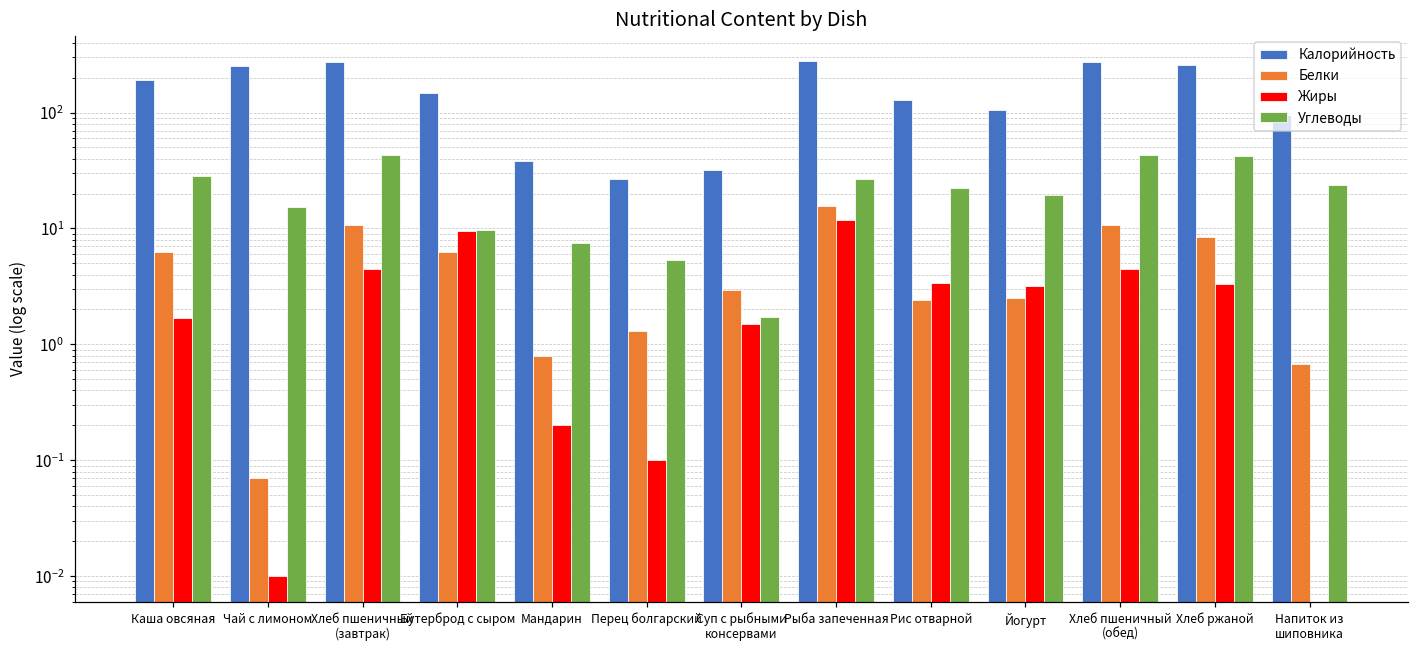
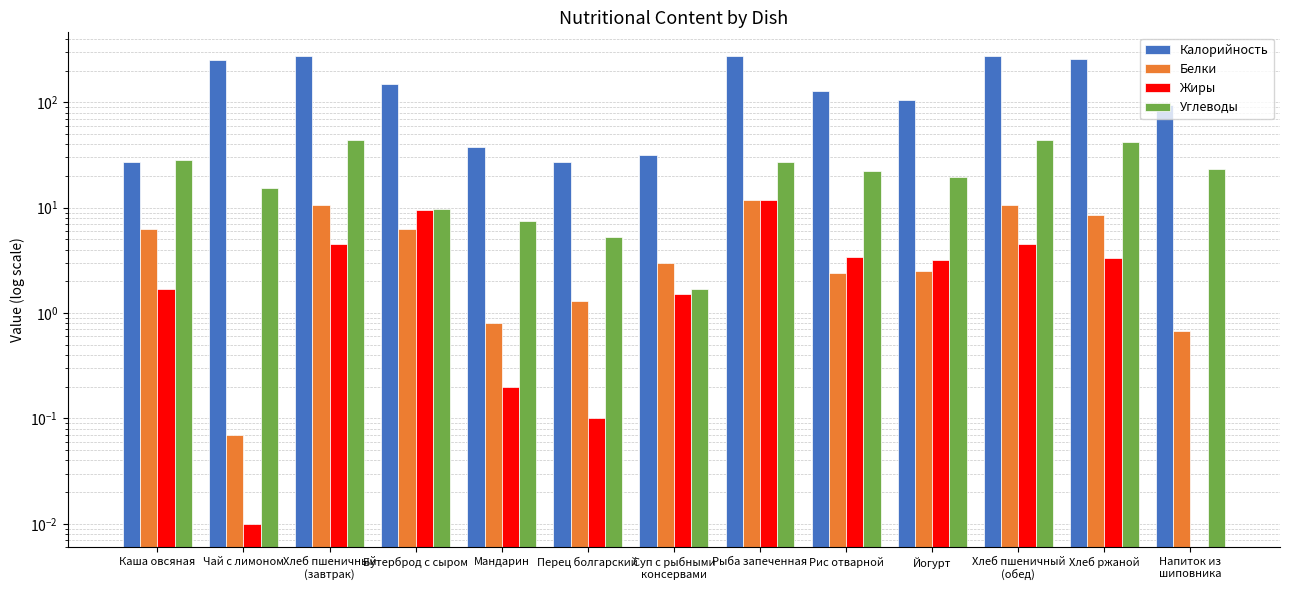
  {
    "Калорийность": {
-     "Каша овсяная": 190,
+     "Каша овсяная": 27,
      "Чай с лимоном": 250,
      "Хлеб пшеничный (завтрак)": 270,
      "Бутерброд с сыром": 150,
      "Мандарин": 38,
      "Перец болгарский": 27,
      "Суп с рыбными консервами": 32,
      "Рыба запеченная": 280,
      "Рис отварной": 130,
      "Йогурт": 110,
      "Хлеб пшеничный (обед)": 270,
      "Хлеб ржаной": 260
    },
    "Белки": {
      "Каша овсяная": 6,
      "Чай с лимоном": 0.07,
      "Хлеб пшеничный (завтрак)": 11,
      "Бутерброд с сыром": 6,
      "Мандарин": 0.8,
      "Перец болгарский": 1.3,
      "Суп с рыбными консервами": 3,
-     "Рыба запеченная": 16,
+     "Рыба запеченная": 12,
      "Рис отварной": 2.4,
      "Йогурт": 2.5,
      "Хлеб пшеничный (обед)": 11,
      "Хлеб ржаной": 9,
      "Напиток из шиповника": 0.7
    },
    "Жиры": {
      "Каша овсяная": 1.7,
      "Чай с лимоном": 0.010,
      "Хлеб пшеничный (завтрак)": 4.5,
      "Бутерброд с сыром": 9,
      "Мандарин": 0.20,
      "Перец болгарский": 0.10,
      "Суп с рыбными консервами": 1.5,
      "Рыба запеченная": 12,
      "Рис отварной": 3.4,
      "Йогурт": 3.2,
      "Хлеб пшеничный (обед)": 4.5,
      "Хлеб ржаной": 3.3
    },
    "Углеводы": {
      "Каша овсяная": 28,
      "Чай с лимоном": 15,
      "Хлеб пшеничный (завтрак)": 44,
      "Бутерброд с сыром": 10,
      "Мандарин": 8,
      "Перец болгарский": 5,
      "Суп с рыбными консервами": 1.7,
      "Рыба запеченная": 27,
      "Рис отварной": 22,
      "Йогурт": 20,
      "Хлеб пшеничный (обед)": 44,
      "Хлеб ржаной": 43,
      "Напиток из шиповника": 24
    }
  }
